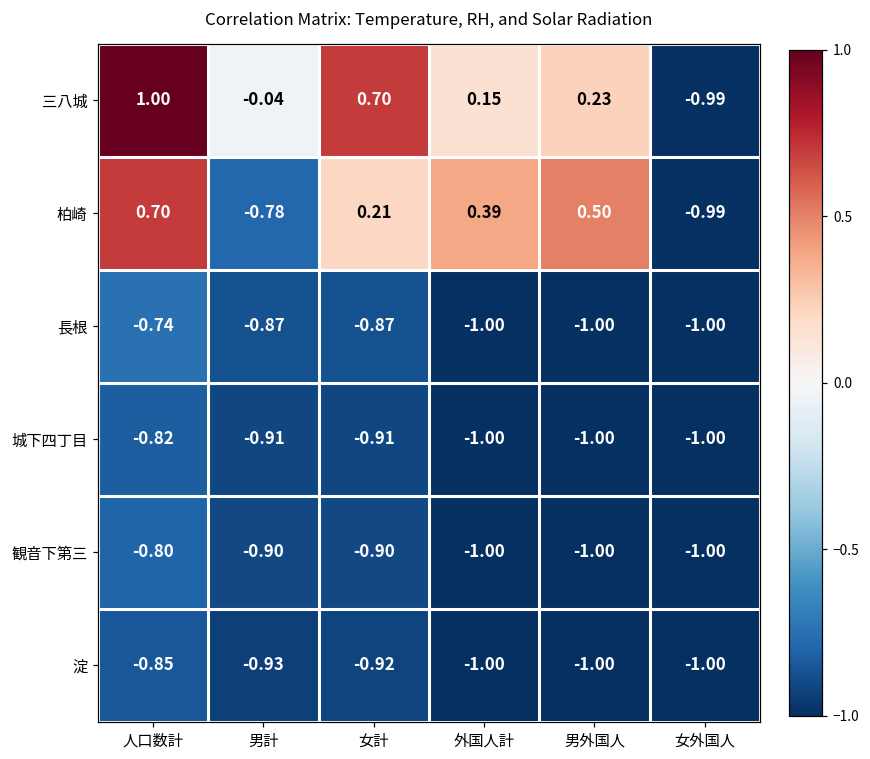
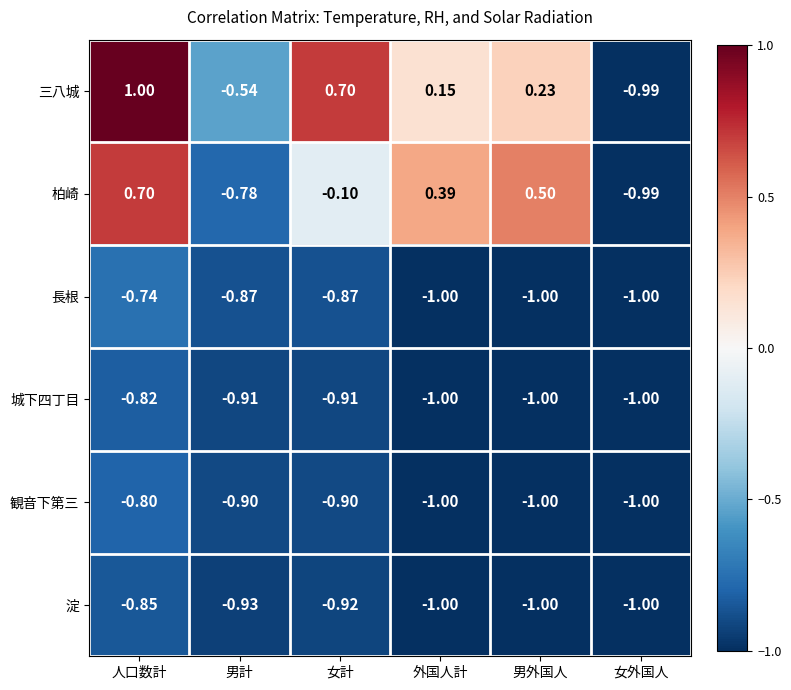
  {
    "三八城": {
      "人口数計": 1.00,
-     "男計": -0.04,
+     "男計": -0.54,
      "女計": 0.70,
      "外国人計": 0.15,
      "男外国人": 0.23,
      "女外国人": -0.99
    },
    "柏崎": {
      "人口数計": 0.70,
      "男計": -0.78,
-     "女計": 0.21,
+     "女計": -0.10,
      "外国人計": 0.39,
      "男外国人": 0.50,
      "女外国人": -0.99
    },
    "長根": {
      "人口数計": -0.74,
      "男計": -0.87,
      "女計": -0.87,
      "外国人計": -1.00,
      "男外国人": -1.00,
      "女外国人": -1.00
    },
    "城下四丁目": {
      "人口数計": -0.82,
      "男計": -0.91,
      "女計": -0.91,
      "外国人計": -1.00,
      "男外国人": -1.00,
      "女外国人": -1.00
    },
    "観音下第三": {
      "人口数計": -0.80,
      "男計": -0.90,
      "女計": -0.90,
      "外国人計": -1.00,
      "男外国人": -1.00,
      "女外国人": -1.00
    },
    "淀": {
      "人口数計": -0.85,
      "男計": -0.93,
      "女計": -0.92,
      "外国人計": -1.00,
      "男外国人": -1.00,
      "女外国人": -1.00
    }
  }
